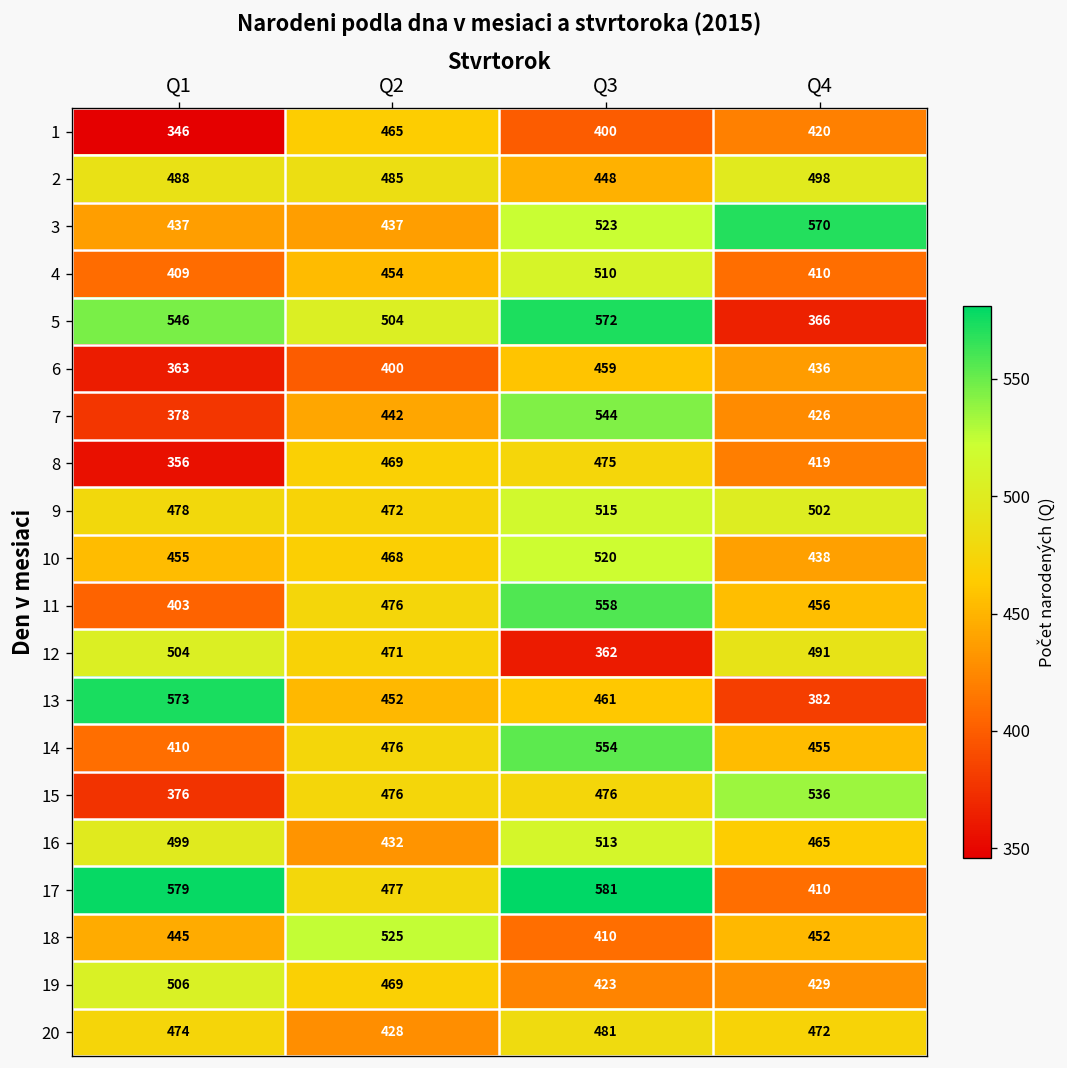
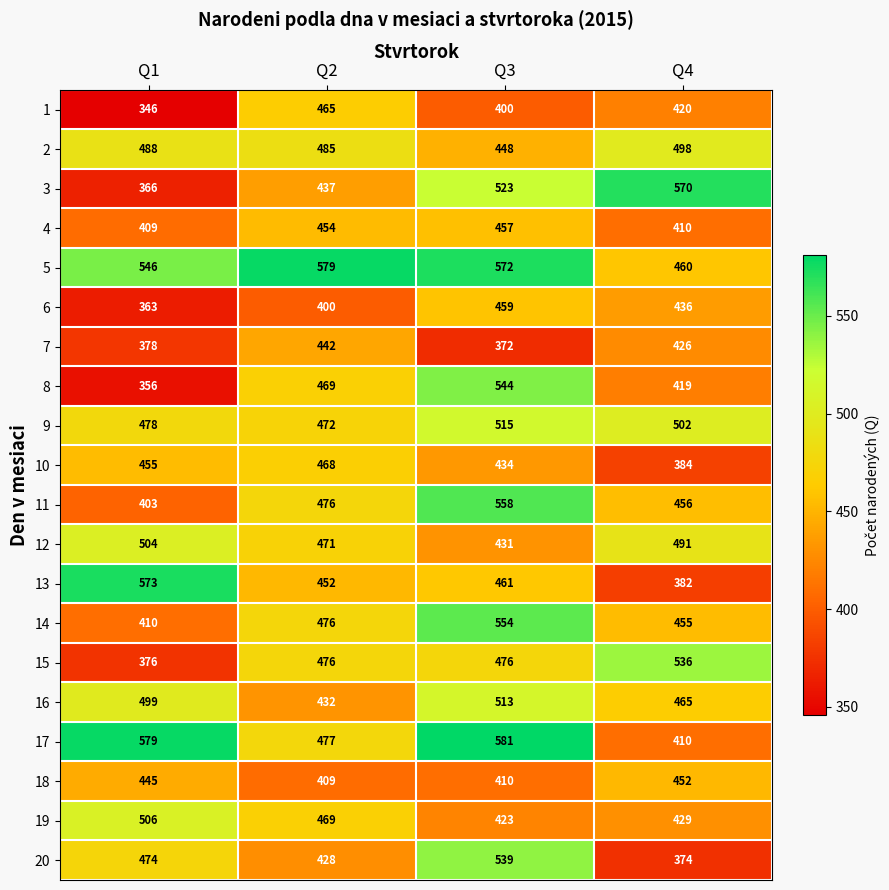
  {
    "1": {
      "Q1": 346,
      "Q2": 465,
      "Q3": 400,
      "Q4": 420
    },
    "2": {
      "Q1": 488,
      "Q2": 485,
      "Q3": 448,
      "Q4": 498
    },
    "3": {
-     "Q1": 437,
+     "Q1": 366,
      "Q2": 437,
      "Q3": 523,
      "Q4": 570
    },
    "4": {
      "Q1": 409,
      "Q2": 454,
-     "Q3": 510,
+     "Q3": 457,
      "Q4": 410
    },
    "5": {
      "Q1": 546,
-     "Q2": 504,
+     "Q2": 579,
      "Q3": 572,
-     "Q4": 366
+     "Q4": 460
    },
    "6": {
      "Q1": 363,
      "Q2": 400,
      "Q3": 459,
      "Q4": 436
    },
    "7": {
      "Q1": 378,
      "Q2": 442,
-     "Q3": 544,
+     "Q3": 372,
      "Q4": 426
    },
    "8": {
      "Q1": 356,
      "Q2": 469,
-     "Q3": 475,
+     "Q3": 544,
      "Q4": 419
    },
    "9": {
      "Q1": 478,
      "Q2": 472,
      "Q3": 515,
      "Q4": 502
    },
    "10": {
      "Q1": 455,
      "Q2": 468,
-     "Q3": 520,
-     "Q4": 438
+     "Q3": 434,
+     "Q4": 384
    },
    "11": {
      "Q1": 403,
      "Q2": 476,
      "Q3": 558,
      "Q4": 456
    },
    "12": {
      "Q1": 504,
      "Q2": 471,
-     "Q3": 362,
+     "Q3": 431,
      "Q4": 491
    },
    "13": {
      "Q1": 573,
      "Q2": 452,
      "Q3": 461,
      "Q4": 382
    },
    "14": {
      "Q1": 410,
      "Q2": 476,
      "Q3": 554,
      "Q4": 455
    },
    "15": {
      "Q1": 376,
      "Q2": 476,
      "Q3": 476,
      "Q4": 536
    },
    "16": {
      "Q1": 499,
      "Q2": 432,
      "Q3": 513,
      "Q4": 465
    },
    "17": {
      "Q1": 579,
      "Q2": 477,
      "Q3": 581,
      "Q4": 410
    },
    "18": {
      "Q1": 445,
-     "Q2": 525,
+     "Q2": 409,
      "Q3": 410,
      "Q4": 452
    },
    "19": {
      "Q1": 506,
      "Q2": 469,
      "Q3": 423,
      "Q4": 429
    },
    "20": {
      "Q1": 474,
      "Q2": 428,
-     "Q3": 481,
-     "Q4": 472
+     "Q3": 539,
+     "Q4": 374
    }
  }
